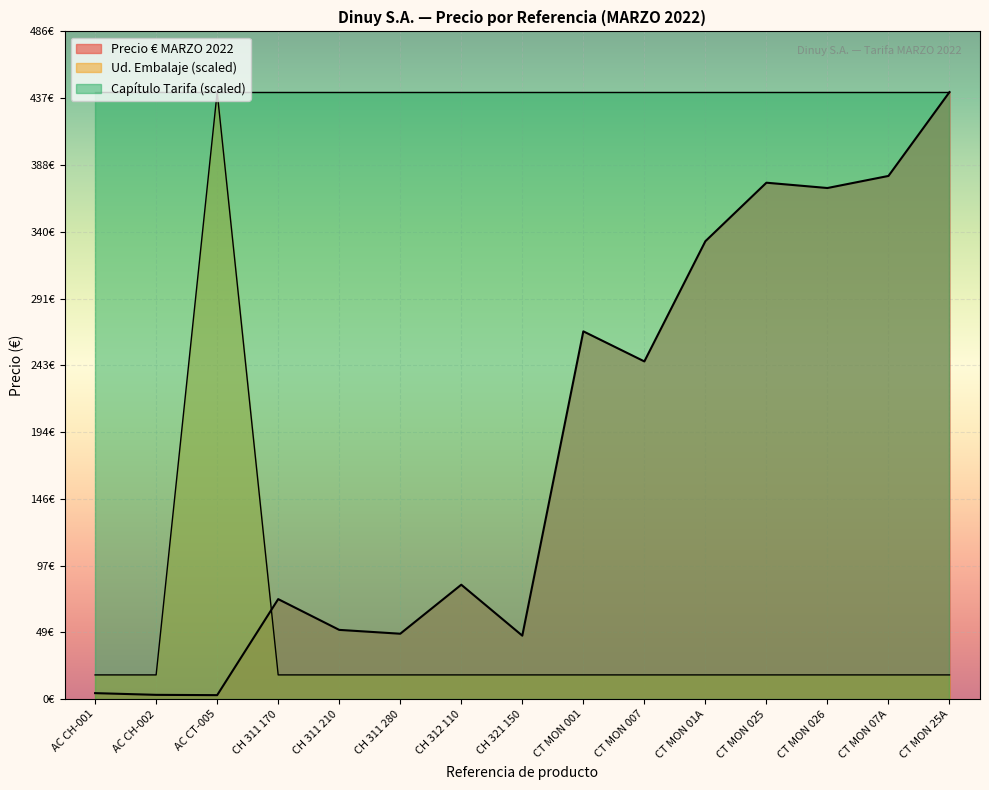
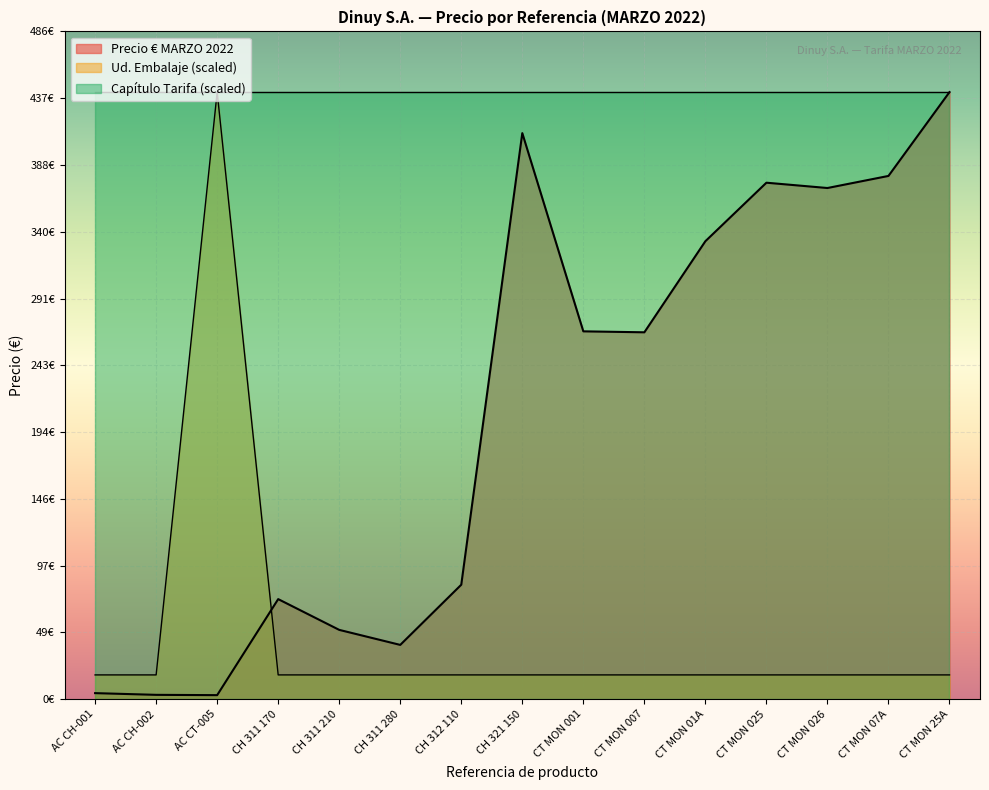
  {
    "Precio € MARZO 2022": {
      "AC CH-001": "4€",
      "AC CH-002": "3€",
      "AC CT-005": "3€",
      "CH 311 170": "73€",
      "CH 311 210": "50€",
-     "CH 311 280": "48€",
+     "CH 311 280": "39€",
      "CH 312 110": "83€",
-     "CH 321 150": "46€",
+     "CH 321 150": "412€",
      "CT MON 001": "267€",
-     "CT MON 007": "246€",
+     "CT MON 007": "267€",
      "CT MON 01A": "333€",
      "CT MON 025": "376€",
      "CT MON 026": "372€",
      "CT MON 07A": "380€"
    },
    "Ud. Embalaje (scaled)": {
      "AC CH-001": "18€",
      "AC CH-002": "18€",
      "CH 311 170": "18€",
      "CH 311 210": "18€",
      "CH 311 280": "18€",
      "CH 312 110": "18€",
      "CH 321 150": "18€",
      "CT MON 001": "18€",
      "CT MON 007": "18€",
      "CT MON 01A": "18€",
      "CT MON 025": "18€",
      "CT MON 026": "18€",
      "CT MON 07A": "18€",
      "CT MON 25A": "18€"
    },
    "Capítulo Tarifa (scaled)": {
      "CH 311 170": "441€",
      "CH 311 210": "441€",
      "CH 311 280": "441€",
      "CH 312 110": "441€",
      "CH 321 150": "441€",
      "CT MON 001": "441€",
      "CT MON 007": "441€",
      "CT MON 01A": "441€",
      "CT MON 025": "441€",
      "CT MON 026": "441€",
      "CT MON 07A": "441€"
    }
  }
